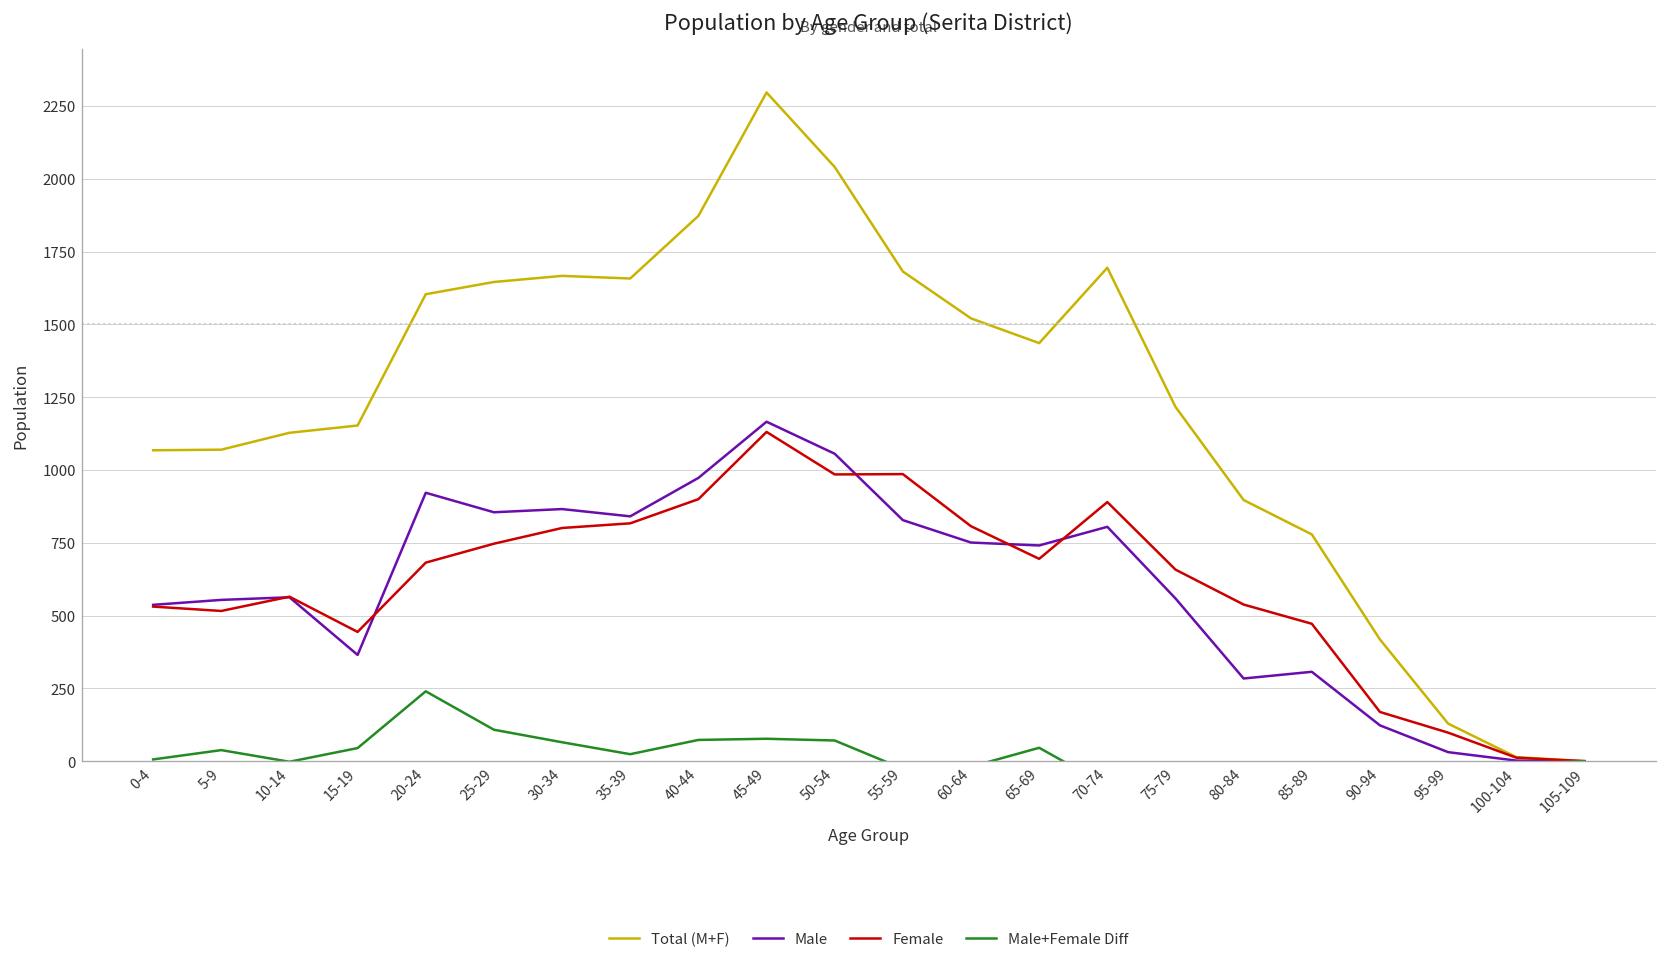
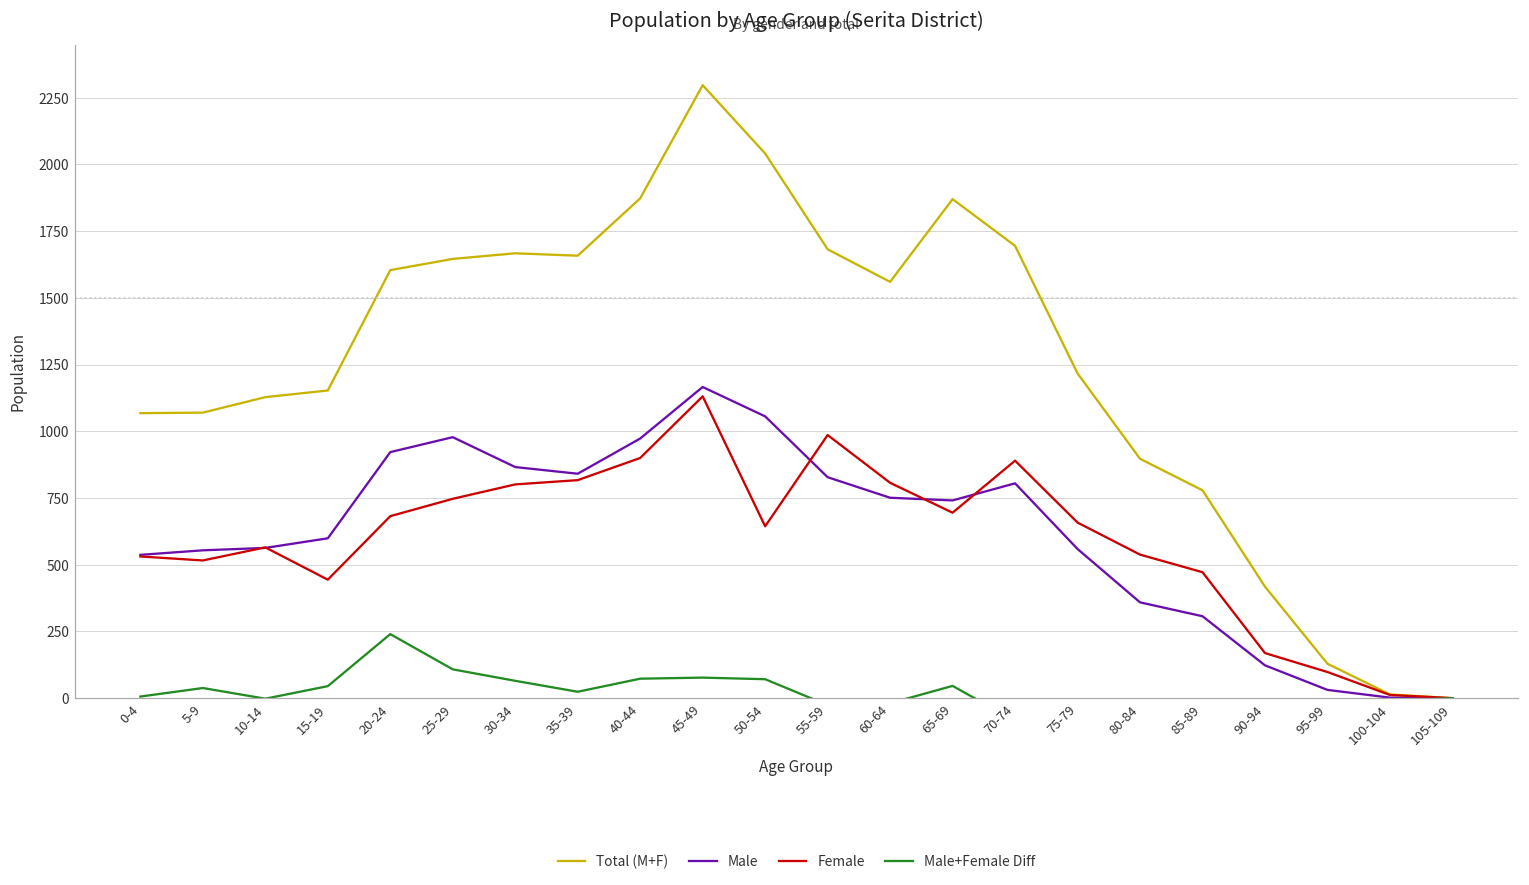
  {
    "Total (M+F)": {
      "0-4": 1070,
      "5-9": 1070,
      "10-14": 1130,
      "15-19": 1150,
      "20-24": 1600,
      "25-29": 1650,
      "30-34": 1670,
      "35-39": 1660,
      "40-44": 1870,
      "45-49": 2300,
      "50-54": 2040,
      "55-59": 1680,
-     "60-64": 1520,
-     "65-69": 1440,
+     "60-64": 1560,
+     "65-69": 1870,
      "70-74": 1700,
      "75-79": 1220,
      "80-84": 900,
      "85-89": 780,
      "90-94": 420,
      "95-99": 130
    },
    "Male": {
      "5-9": 550,
-     "15-19": 370,
+     "15-19": 600,
      "20-24": 920,
-     "25-29": 860,
+     "25-29": 980,
      "30-34": 870,
      "35-39": 840,
      "40-44": 970,
      "45-49": 1170,
      "50-54": 1060,
      "55-59": 830,
      "60-64": 750,
      "65-69": 740,
      "70-74": 810,
      "75-79": 560,
-     "80-84": 280,
+     "80-84": 360,
      "85-89": 310,
      "90-94": 120,
      "95-99": 30
    },
    "Female": {
      "5-9": 520,
      "15-19": 440,
      "20-24": 680,
      "25-29": 750,
      "30-34": 800,
      "35-39": 820,
      "40-44": 900,
      "45-49": 1130,
-     "50-54": 990,
+     "50-54": 640,
      "55-59": 990,
      "60-64": 810,
      "65-69": 700,
      "70-74": 890,
      "75-79": 660,
      "80-84": 540,
      "85-89": 470,
      "90-94": 170,
      "95-99": 100
    },
    "Male+Female Diff": {
      "0-4": 10,
      "5-9": 40,
      "10-14": 0,
      "15-19": 50,
      "20-24": 240,
      "25-29": 110,
      "30-34": 70,
      "35-39": 20,
      "40-44": 70,
      "45-49": 80,
      "50-54": 70,
      "65-69": 50
    }
  }
